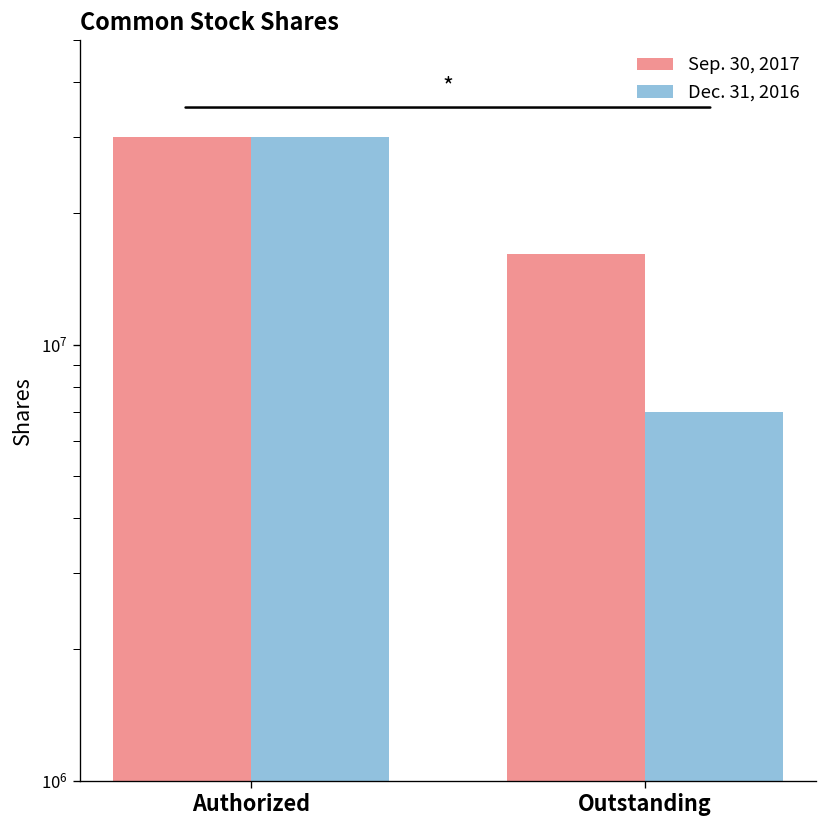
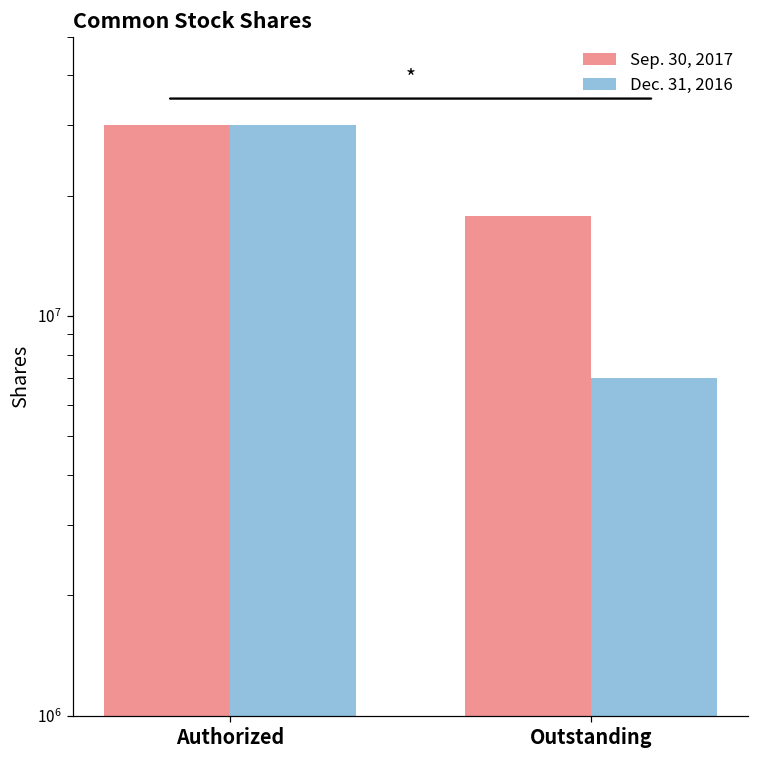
  {
    "Sep. 30, 2017": {
      "Authorized": 30000000,
-     "Outstanding": 16000000
+     "Outstanding": 18000000
    },
    "Dec. 31, 2016": {
      "Authorized": 30000000,
      "Outstanding": 7000000
    }
  }
